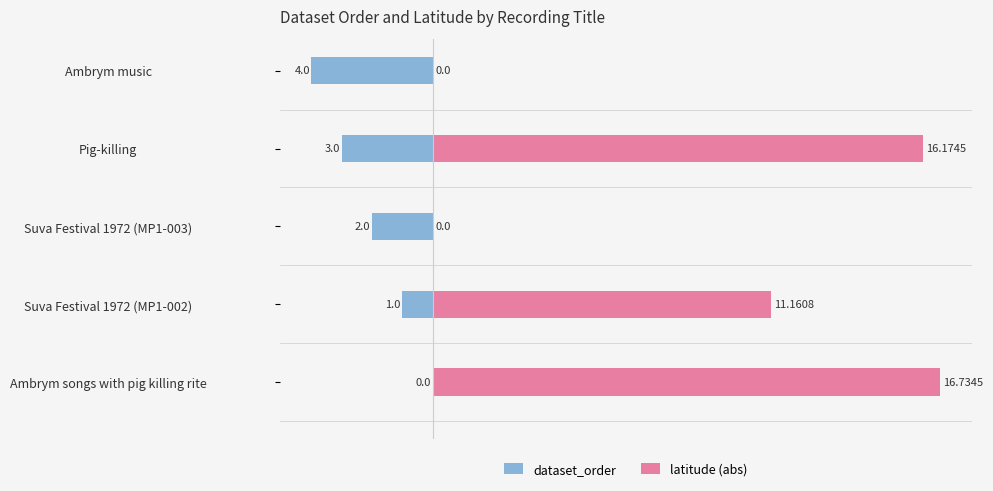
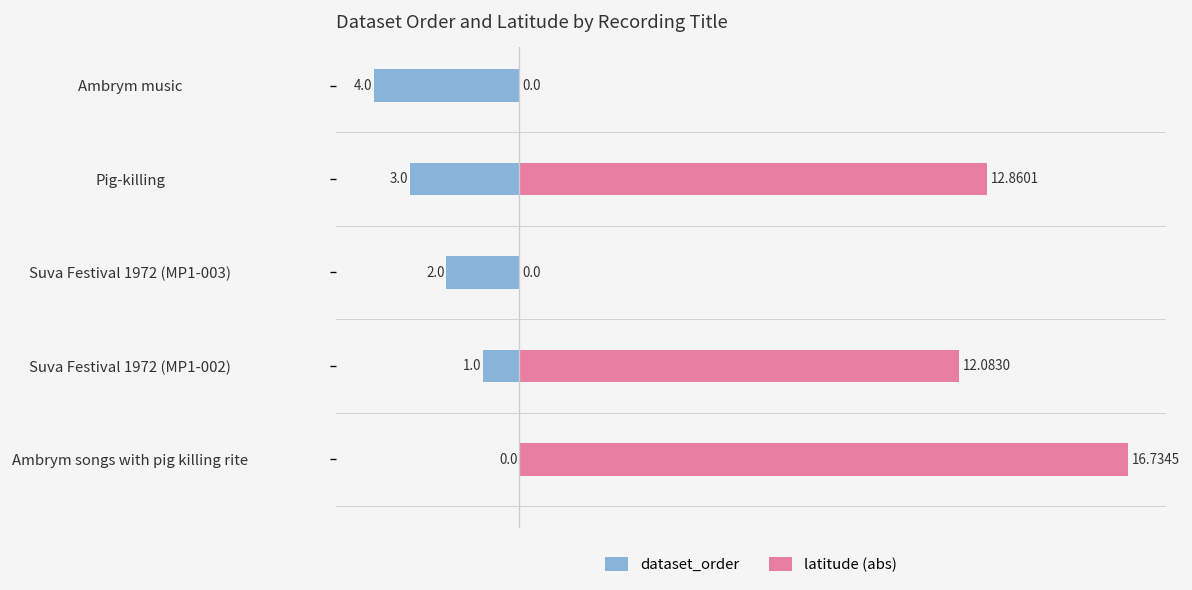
  {
    "dataset_order": {
      "Ambrym songs with pig killing rite": 0.0
    },
    "latitude (abs)": {
      "Ambrym music": 0.0,
-     "Pig-killing": 16.1745,
+     "Pig-killing": 12.8601,
      "Suva Festival 1972 (MP1-003)": 0.0,
-     "Suva Festival 1972 (MP1-002)": 11.1608,
+     "Suva Festival 1972 (MP1-002)": 12.0830,
      "Ambrym songs with pig killing rite": 16.7345
    }
  }
